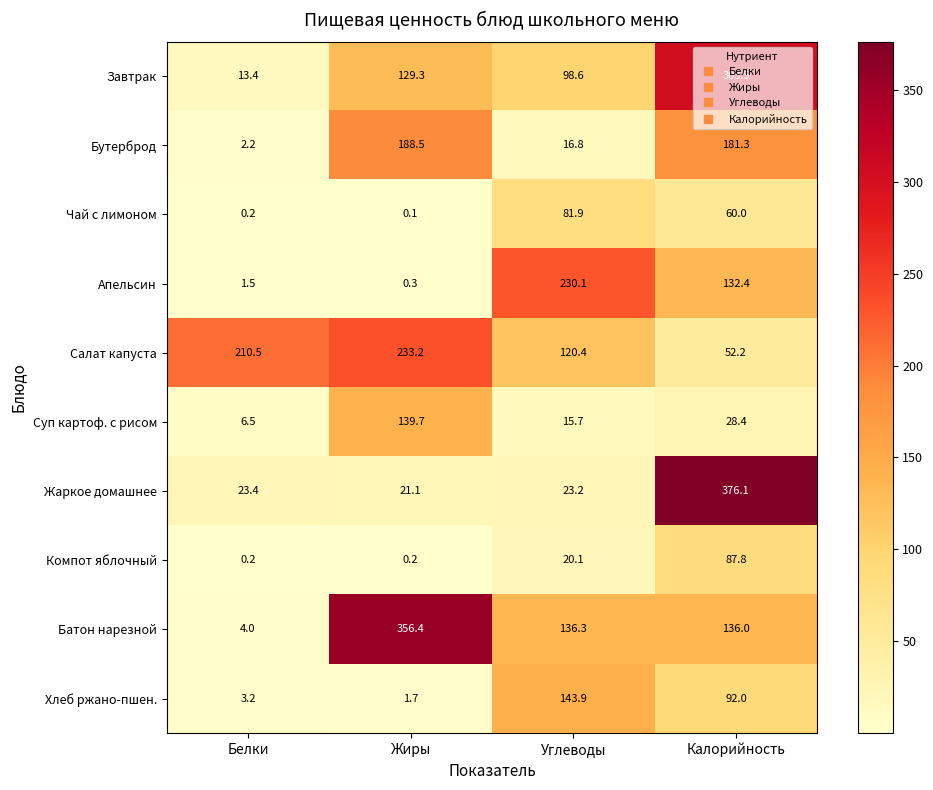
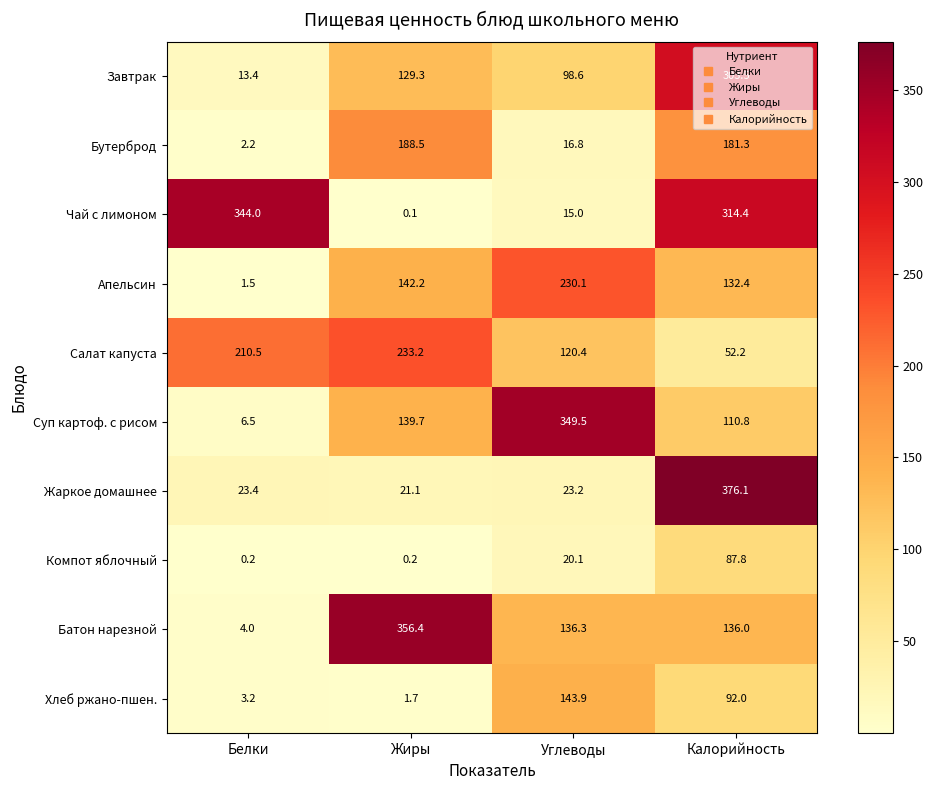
  {
    "Завтрак": {
      "Белки": 13.4,
      "Жиры": 129.3,
      "Углеводы": 98.6
    },
    "Бутерброд": {
      "Белки": 2.2,
      "Жиры": 188.5,
      "Углеводы": 16.8,
      "Калорийность": 181.3
    },
    "Чай с лимоном": {
-     "Белки": 0.2,
+     "Белки": 344.0,
      "Жиры": 0.1,
-     "Углеводы": 81.9,
-     "Калорийность": 60.0
+     "Углеводы": 15.0,
+     "Калорийность": 314.4
    },
    "Апельсин": {
      "Белки": 1.5,
-     "Жиры": 0.3,
+     "Жиры": 142.2,
      "Углеводы": 230.1,
      "Калорийность": 132.4
    },
    "Салат капуста": {
      "Белки": 210.5,
      "Жиры": 233.2,
      "Углеводы": 120.4,
      "Калорийность": 52.2
    },
    "Суп картоф. с рисом": {
      "Белки": 6.5,
      "Жиры": 139.7,
-     "Углеводы": 15.7,
-     "Калорийность": 28.4
+     "Углеводы": 349.5,
+     "Калорийность": 110.8
    },
    "Жаркое домашнее": {
      "Белки": 23.4,
      "Жиры": 21.1,
      "Углеводы": 23.2,
      "Калорийность": 376.1
    },
    "Компот яблочный": {
      "Белки": 0.2,
      "Жиры": 0.2,
      "Углеводы": 20.1,
      "Калорийность": 87.8
    },
    "Батон нарезной": {
      "Белки": 4.0,
      "Жиры": 356.4,
      "Углеводы": 136.3,
      "Калорийность": 136.0
    },
    "Хлеб ржано-пшен.": {
      "Белки": 3.2,
      "Жиры": 1.7,
      "Углеводы": 143.9,
      "Калорийность": 92.0
    }
  }
